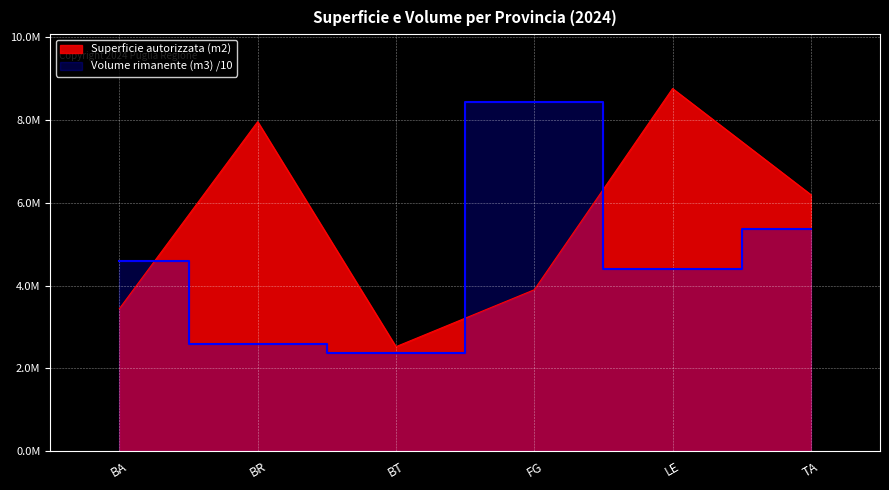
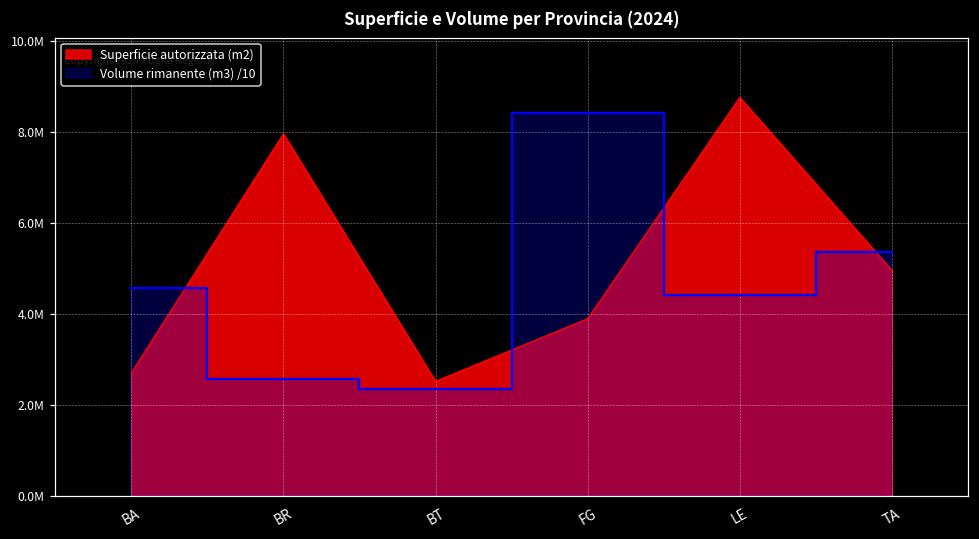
  {
    "Superficie autorizzata (m2)": {
-     "BA": 3400000,
+     "BA": 2700000,
      "BR": 8000000,
      "BT": 2500000,
      "FG": 3900000,
      "LE": 8800000,
-     "TA": 6200000
+     "TA": 5000000
    }
  }
